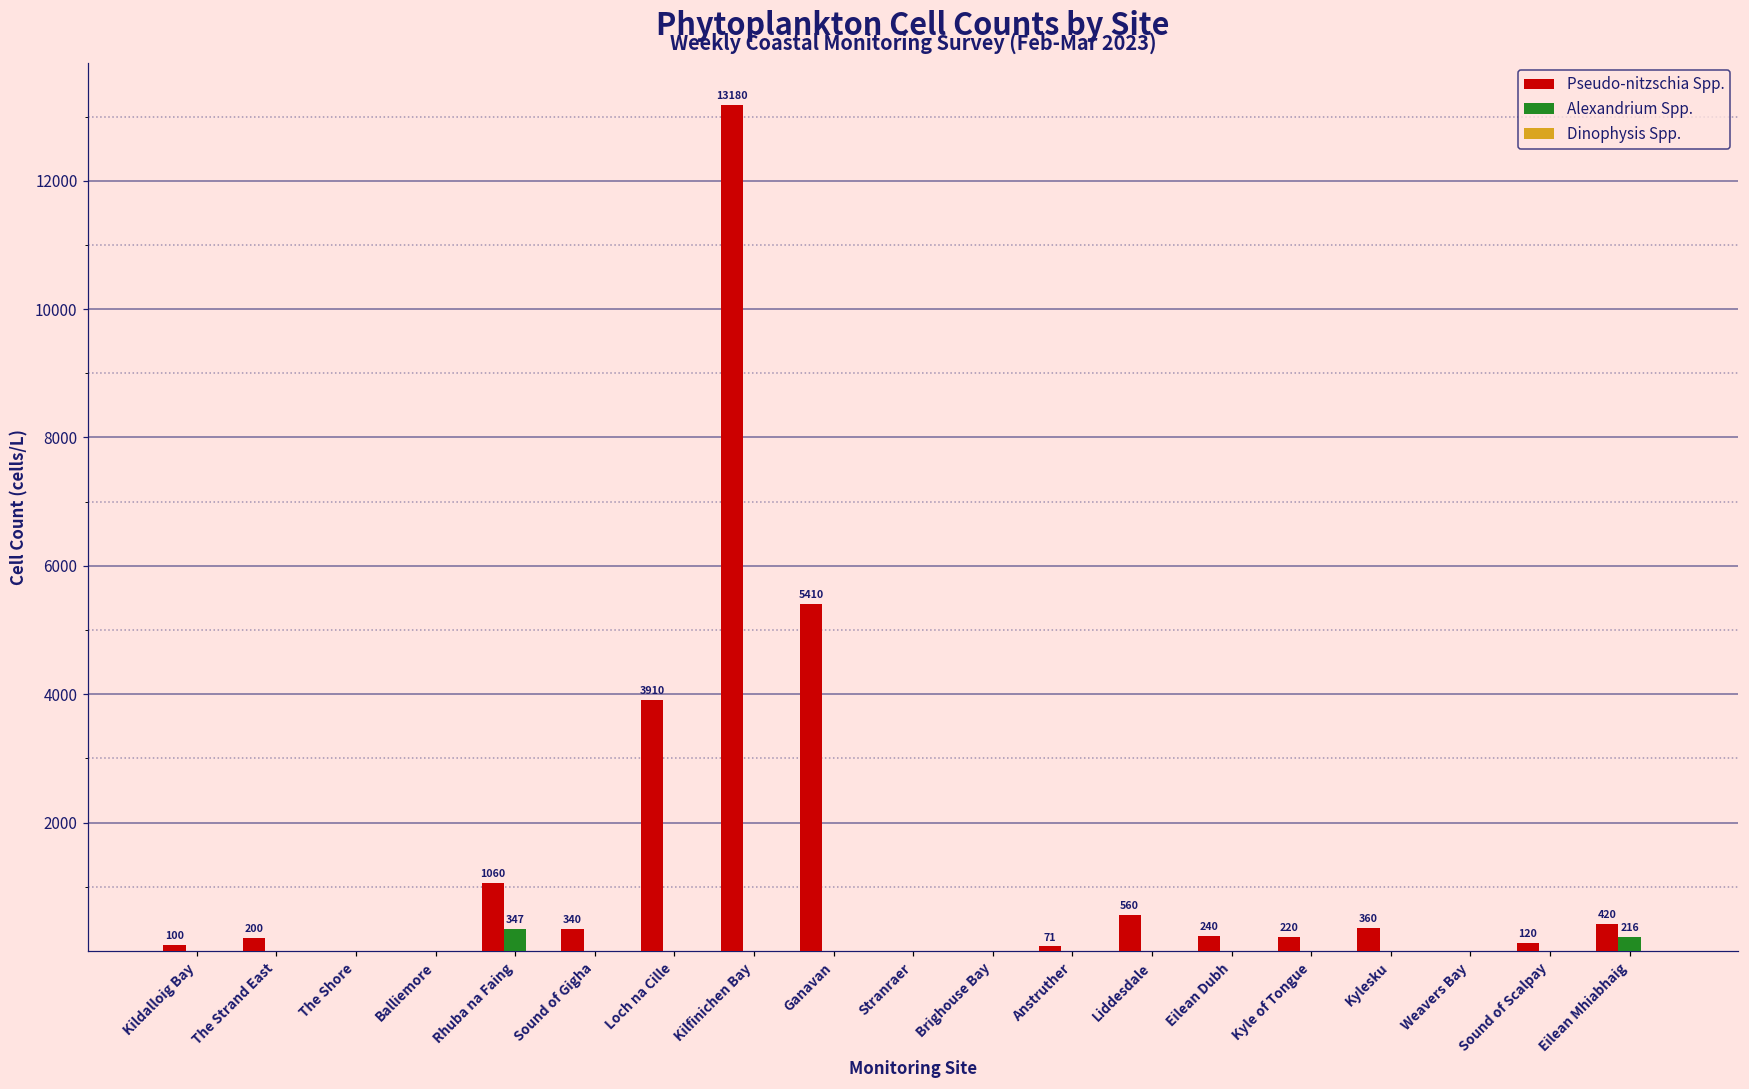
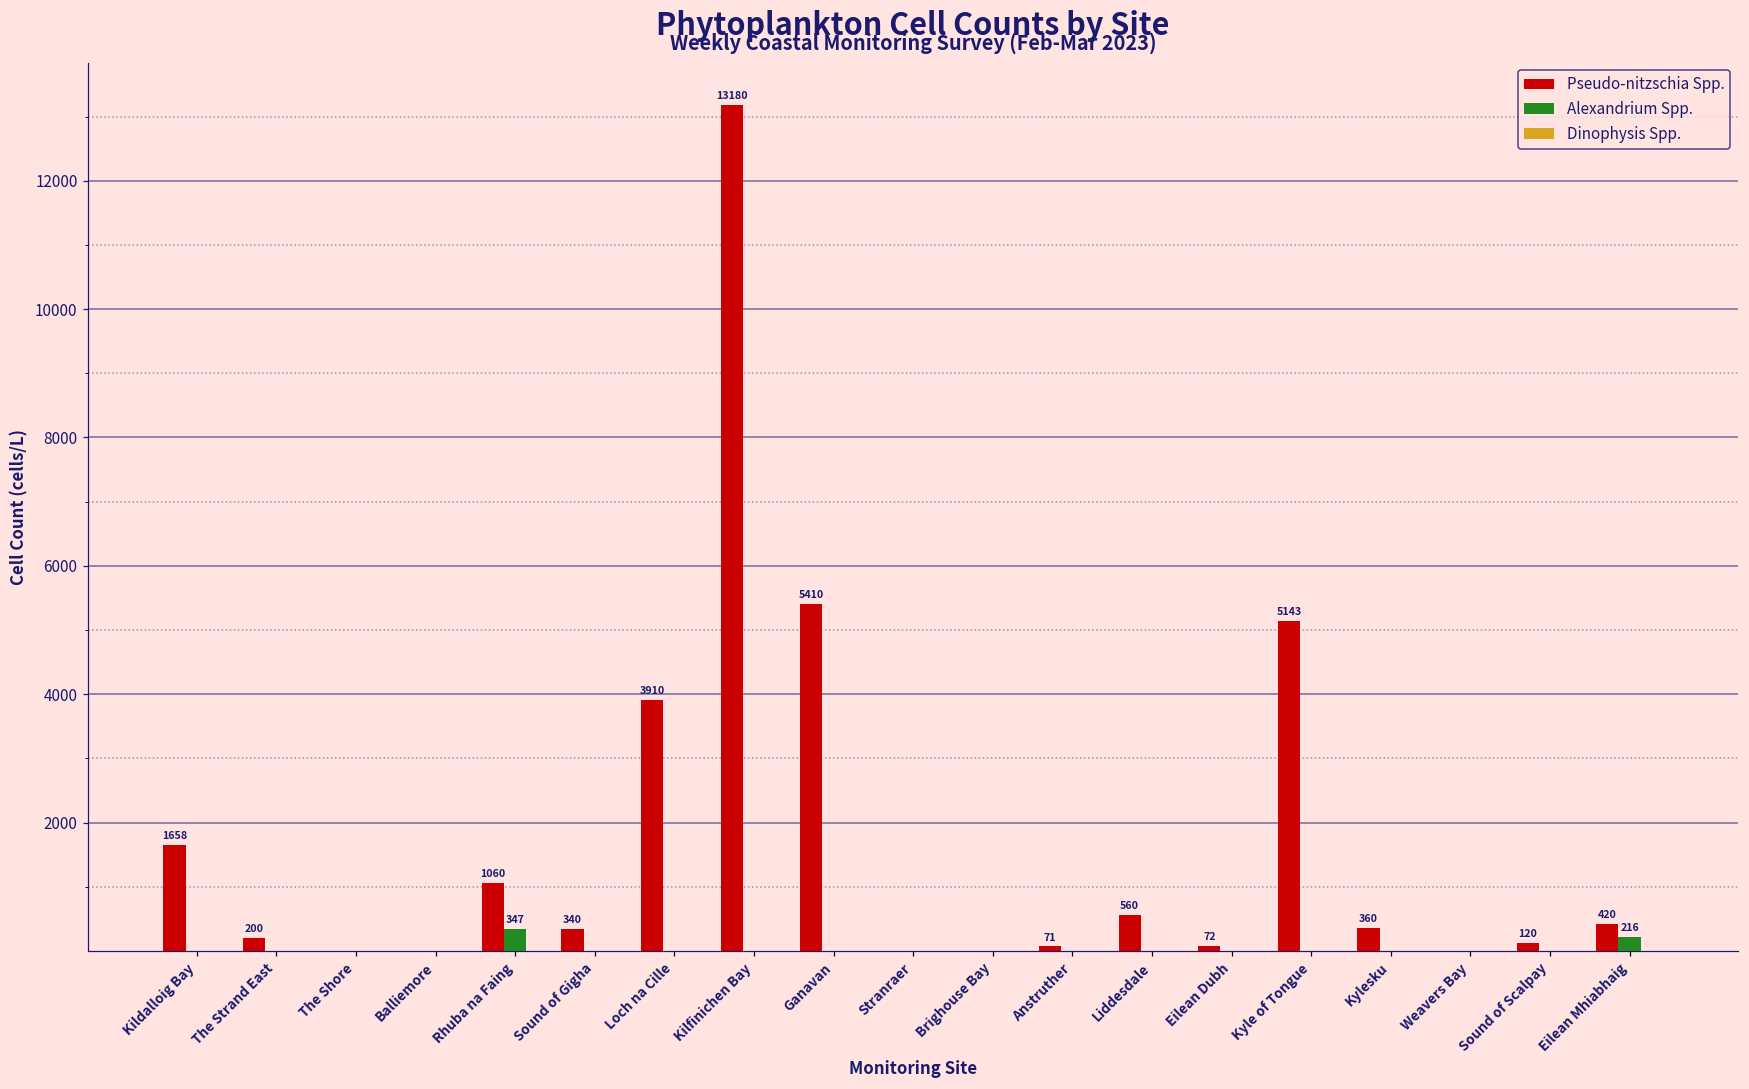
  {
    "Pseudo-nitzschia Spp.": {
-     "Kildalloig Bay": 100,
+     "Kildalloig Bay": 1658,
      "The Strand East": 200,
      "Rhuba na Faing": 1060,
      "Sound of Gigha": 340,
      "Loch na Cille": 3910,
      "Kilfinichen Bay": 13180,
      "Ganavan": 5410,
      "Anstruther": 71,
      "Liddesdale": 560,
-     "Eilean Dubh": 240,
-     "Kyle of Tongue": 220,
+     "Eilean Dubh": 72,
+     "Kyle of Tongue": 5143,
      "Kylesku": 360,
      "Sound of Scalpay": 120,
      "Eilean Mhiabhaig": 420
    },
    "Alexandrium Spp.": {
      "Rhuba na Faing": 347,
      "Eilean Mhiabhaig": 216
    },
    "Dinophysis Spp.": {
      "Kildalloig Bay": 0,
      "The Strand East": 0,
      "The Shore": 0,
      "Balliemore": 0,
      "Rhuba na Faing": 0,
      "Sound of Gigha": 0,
      "Loch na Cille": 0,
      "Kilfinichen Bay": 0,
      "Ganavan": 0,
      "Stranraer": 0,
      "Brighouse Bay": 0,
      "Anstruther": 0,
      "Liddesdale": 0,
      "Eilean Dubh": 0,
      "Kyle of Tongue": 0,
      "Kylesku": 0,
      "Weavers Bay": 0,
      "Sound of Scalpay": 0,
      "Eilean Mhiabhaig": 0
    }
  }
